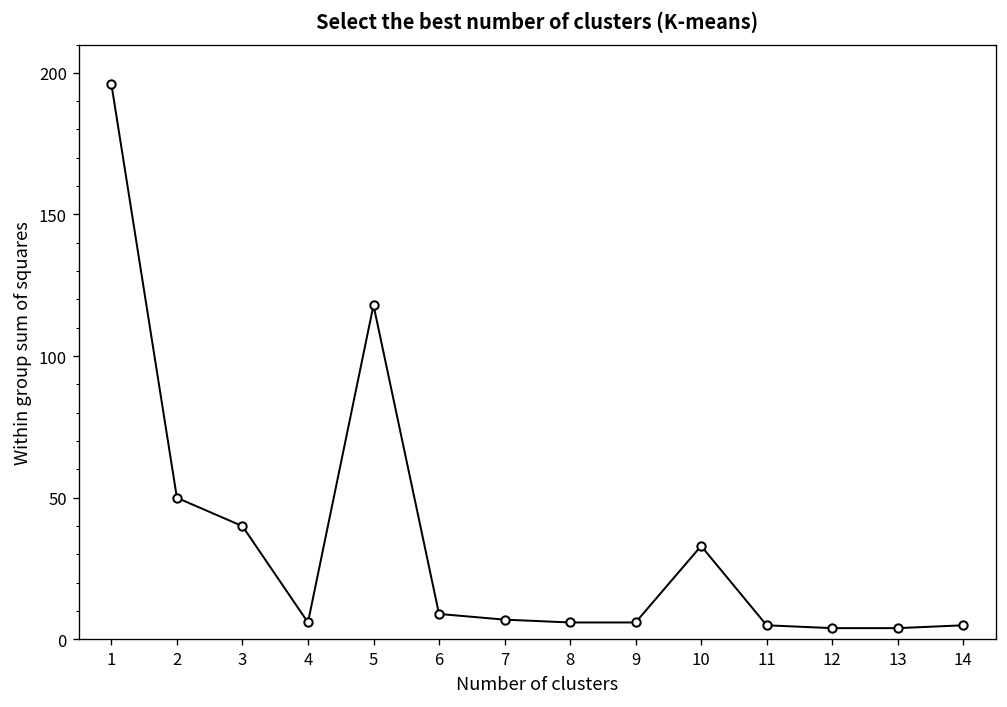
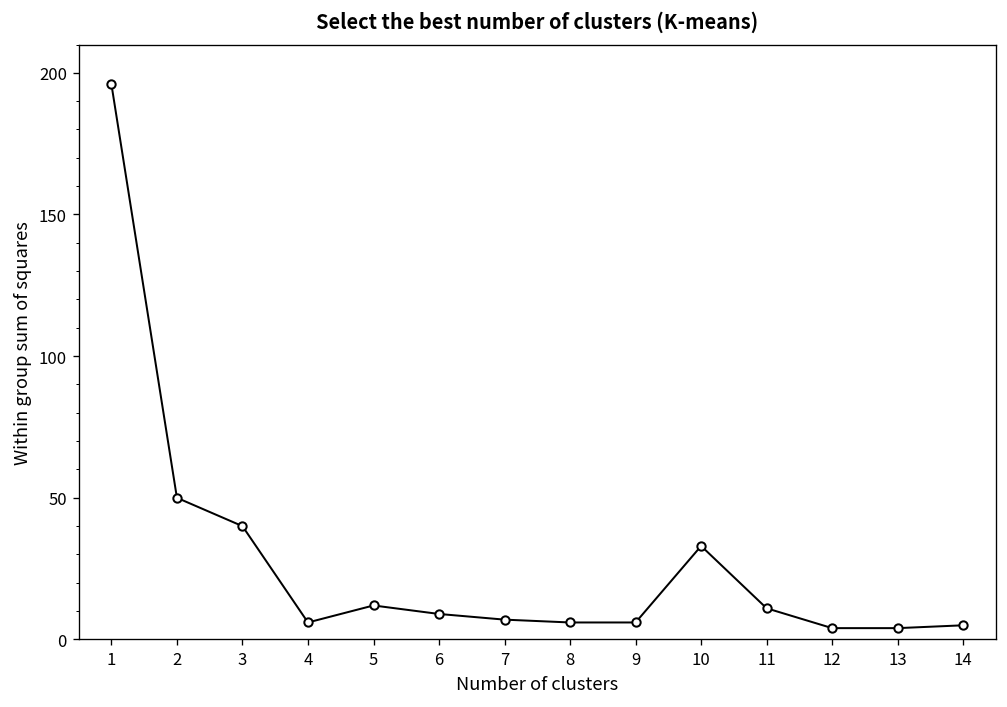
  {
    "1": 196,
    "2": 50,
    "3": 40,
    "4": 6,
-   "5": 118,
+   "5": 12,
    "6": 9,
    "7": 7,
    "8": 6,
    "9": 6,
    "10": 33,
-   "11": 5,
+   "11": 11,
    "12": 4,
    "13": 4,
    "14": 5
  }
